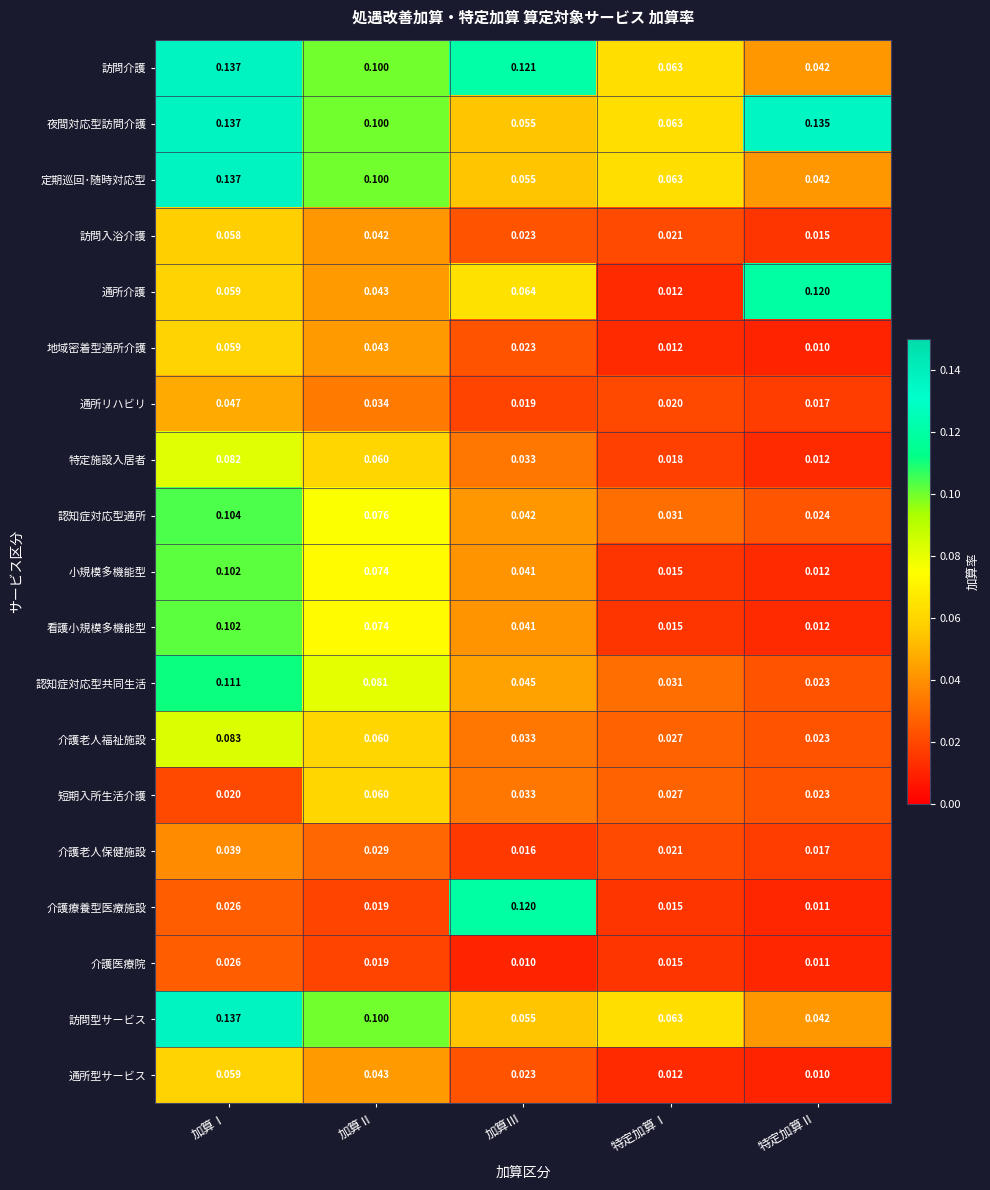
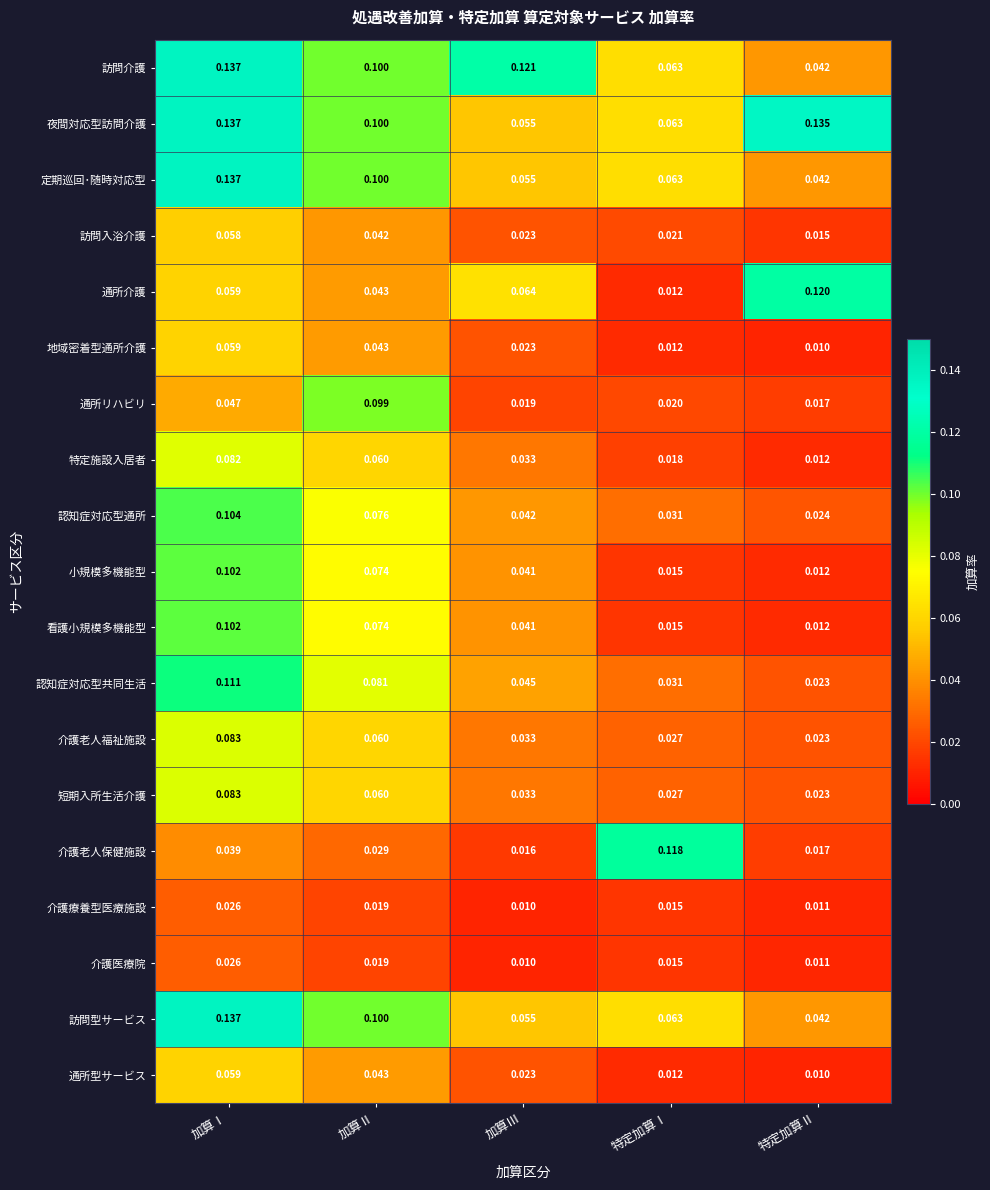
  {
    "訪問介護": {
      "加算Ⅰ": 0.137,
      "加算Ⅱ": 0.100,
      "加算Ⅲ": 0.121,
      "特定加算Ⅰ": 0.063,
      "特定加算Ⅱ": 0.042
    },
    "夜間対応型訪問介護": {
      "加算Ⅰ": 0.137,
      "加算Ⅱ": 0.100,
      "加算Ⅲ": 0.055,
      "特定加算Ⅰ": 0.063,
      "特定加算Ⅱ": 0.135
    },
    "定期巡回･随時対応型": {
      "加算Ⅰ": 0.137,
      "加算Ⅱ": 0.100,
      "加算Ⅲ": 0.055,
      "特定加算Ⅰ": 0.063,
      "特定加算Ⅱ": 0.042
    },
    "訪問入浴介護": {
      "加算Ⅰ": 0.058,
      "加算Ⅱ": 0.042,
      "加算Ⅲ": 0.023,
      "特定加算Ⅰ": 0.021,
      "特定加算Ⅱ": 0.015
    },
    "通所介護": {
      "加算Ⅰ": 0.059,
      "加算Ⅱ": 0.043,
      "加算Ⅲ": 0.064,
      "特定加算Ⅰ": 0.012,
      "特定加算Ⅱ": 0.120
    },
    "地域密着型通所介護": {
      "加算Ⅰ": 0.059,
      "加算Ⅱ": 0.043,
      "加算Ⅲ": 0.023,
      "特定加算Ⅰ": 0.012,
      "特定加算Ⅱ": 0.010
    },
    "通所リハビリ": {
      "加算Ⅰ": 0.047,
-     "加算Ⅱ": 0.034,
+     "加算Ⅱ": 0.099,
      "加算Ⅲ": 0.019,
      "特定加算Ⅰ": 0.020,
      "特定加算Ⅱ": 0.017
    },
    "特定施設入居者": {
      "加算Ⅰ": 0.082,
      "加算Ⅱ": 0.060,
      "加算Ⅲ": 0.033,
      "特定加算Ⅰ": 0.018,
      "特定加算Ⅱ": 0.012
    },
    "認知症対応型通所": {
      "加算Ⅰ": 0.104,
      "加算Ⅱ": 0.076,
      "加算Ⅲ": 0.042,
      "特定加算Ⅰ": 0.031,
      "特定加算Ⅱ": 0.024
    },
    "小規模多機能型": {
      "加算Ⅰ": 0.102,
      "加算Ⅱ": 0.074,
      "加算Ⅲ": 0.041,
      "特定加算Ⅰ": 0.015,
      "特定加算Ⅱ": 0.012
    },
    "看護小規模多機能型": {
      "加算Ⅰ": 0.102,
      "加算Ⅱ": 0.074,
      "加算Ⅲ": 0.041,
      "特定加算Ⅰ": 0.015,
      "特定加算Ⅱ": 0.012
    },
    "認知症対応型共同生活": {
      "加算Ⅰ": 0.111,
      "加算Ⅱ": 0.081,
      "加算Ⅲ": 0.045,
      "特定加算Ⅰ": 0.031,
      "特定加算Ⅱ": 0.023
    },
    "介護老人福祉施設": {
      "加算Ⅰ": 0.083,
      "加算Ⅱ": 0.060,
      "加算Ⅲ": 0.033,
      "特定加算Ⅰ": 0.027,
      "特定加算Ⅱ": 0.023
    },
    "短期入所生活介護": {
-     "加算Ⅰ": 0.020,
+     "加算Ⅰ": 0.083,
      "加算Ⅱ": 0.060,
      "加算Ⅲ": 0.033,
      "特定加算Ⅰ": 0.027,
      "特定加算Ⅱ": 0.023
    },
    "介護老人保健施設": {
      "加算Ⅰ": 0.039,
      "加算Ⅱ": 0.029,
      "加算Ⅲ": 0.016,
-     "特定加算Ⅰ": 0.021,
+     "特定加算Ⅰ": 0.118,
      "特定加算Ⅱ": 0.017
    },
    "介護療養型医療施設": {
      "加算Ⅰ": 0.026,
      "加算Ⅱ": 0.019,
-     "加算Ⅲ": 0.120,
+     "加算Ⅲ": 0.010,
      "特定加算Ⅰ": 0.015,
      "特定加算Ⅱ": 0.011
    },
    "介護医療院": {
      "加算Ⅰ": 0.026,
      "加算Ⅱ": 0.019,
      "加算Ⅲ": 0.010,
      "特定加算Ⅰ": 0.015,
      "特定加算Ⅱ": 0.011
    },
    "訪問型サービス": {
      "加算Ⅰ": 0.137,
      "加算Ⅱ": 0.100,
      "加算Ⅲ": 0.055,
      "特定加算Ⅰ": 0.063,
      "特定加算Ⅱ": 0.042
    },
    "通所型サービス": {
      "加算Ⅰ": 0.059,
      "加算Ⅱ": 0.043,
      "加算Ⅲ": 0.023,
      "特定加算Ⅰ": 0.012,
      "特定加算Ⅱ": 0.010
    }
  }
